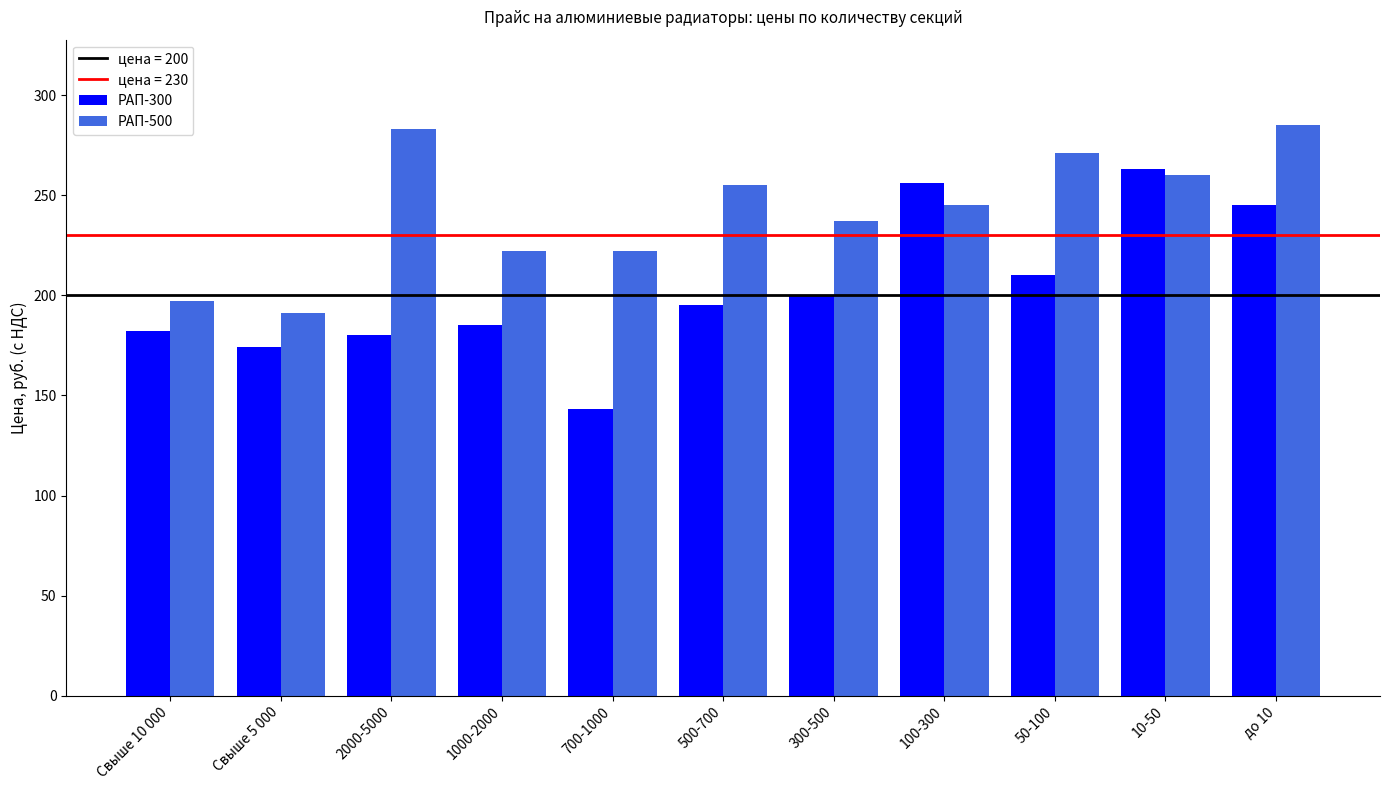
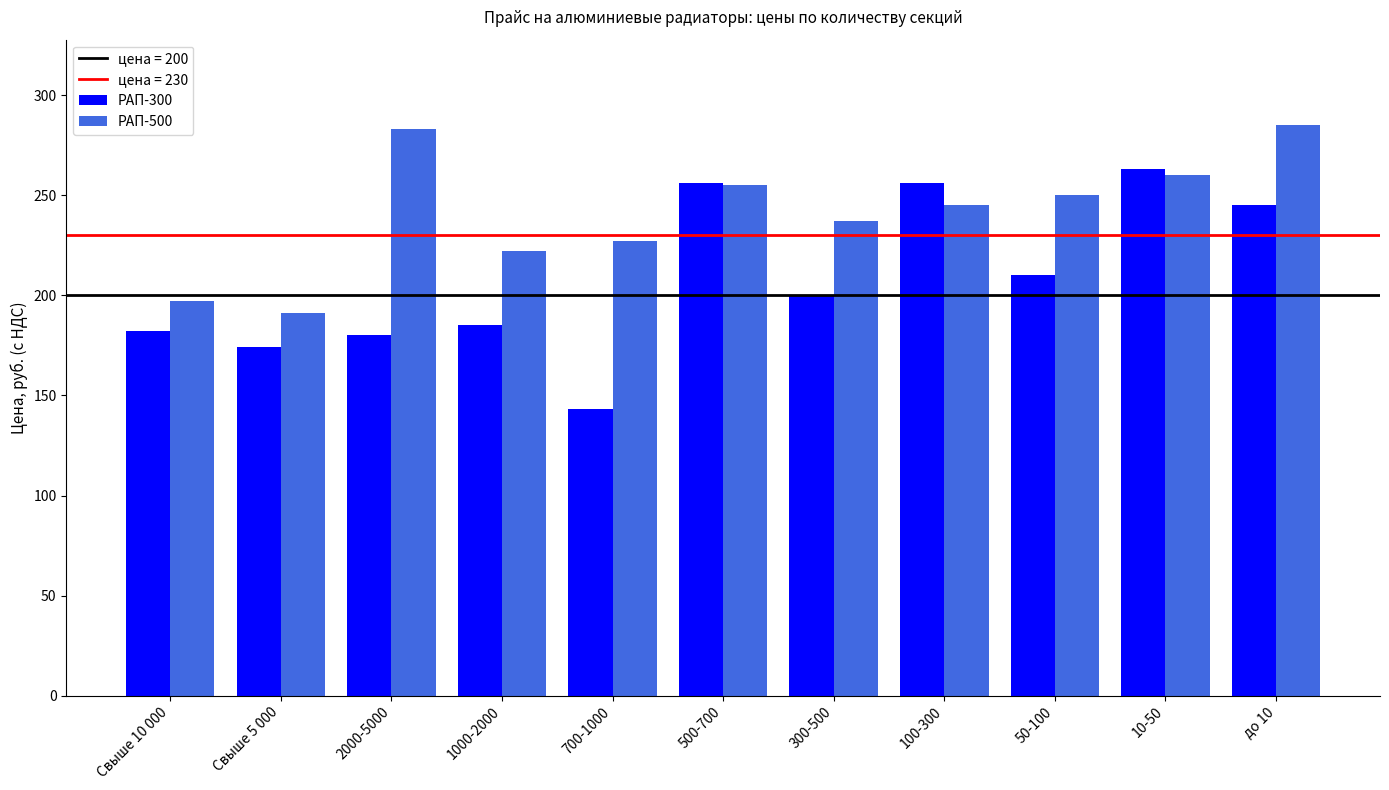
  {
    "РАП-300": {
      "Свыше 10 000": 182,
      "Свыше 5 000": 174,
      "2000-5000": 180,
      "1000-2000": 185,
      "700-1000": 143,
-     "500-700": 195,
+     "500-700": 256,
      "300-500": 200,
      "100-300": 256,
      "50-100": 210,
      "10-50": 263,
      "до 10": 245
    },
    "РАП-500": {
      "Свыше 10 000": 197,
      "Свыше 5 000": 191,
      "2000-5000": 283,
      "1000-2000": 222,
-     "700-1000": 222,
+     "700-1000": 227,
      "500-700": 255,
      "300-500": 237,
      "100-300": 245,
-     "50-100": 271,
+     "50-100": 250,
      "10-50": 260,
      "до 10": 285
    }
  }
